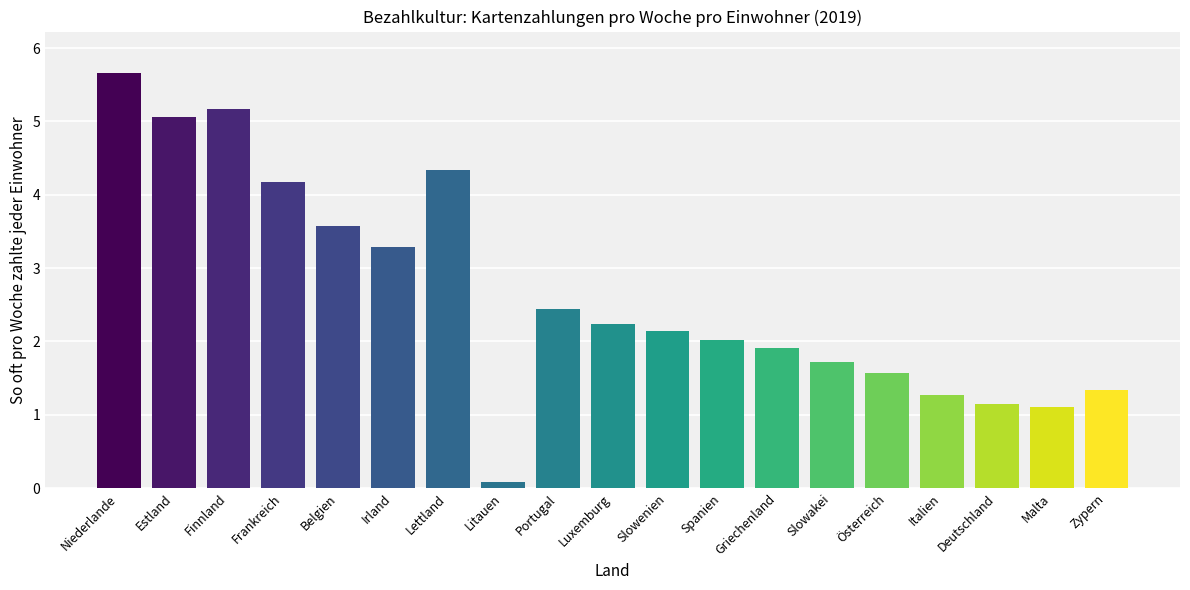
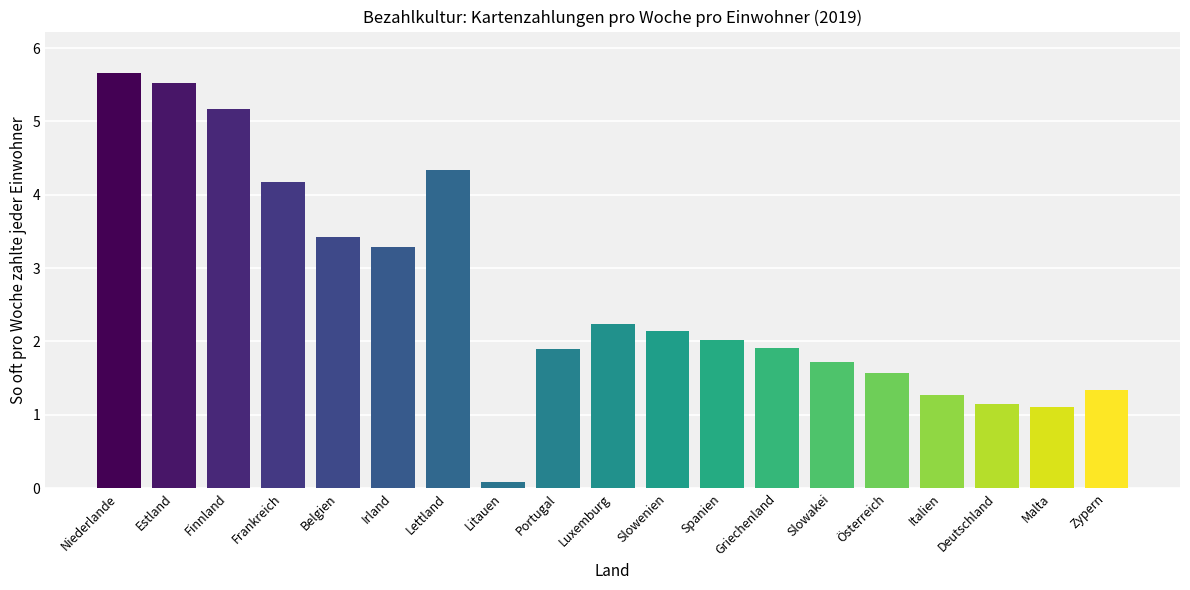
  {
    "Niederlande": 5.7,
-   "Estland": 5.1,
+   "Estland": 5.5,
    "Finnland": 5.2,
    "Frankreich": 4.2,
-   "Belgien": 3.6,
+   "Belgien": 3.4,
    "Irland": 3.3,
    "Lettland": 4.3,
    "Litauen": 0.1,
-   "Portugal": 2.4,
+   "Portugal": 1.9,
    "Luxemburg": 2.2,
    "Slowenien": 2.1,
    "Spanien": 2.0,
    "Griechenland": 1.9,
    "Slowakei": 1.7,
    "Österreich": 1.6,
    "Italien": 1.3,
    "Deutschland": 1.1,
    "Malta": 1.1,
    "Zypern": 1.3
  }
